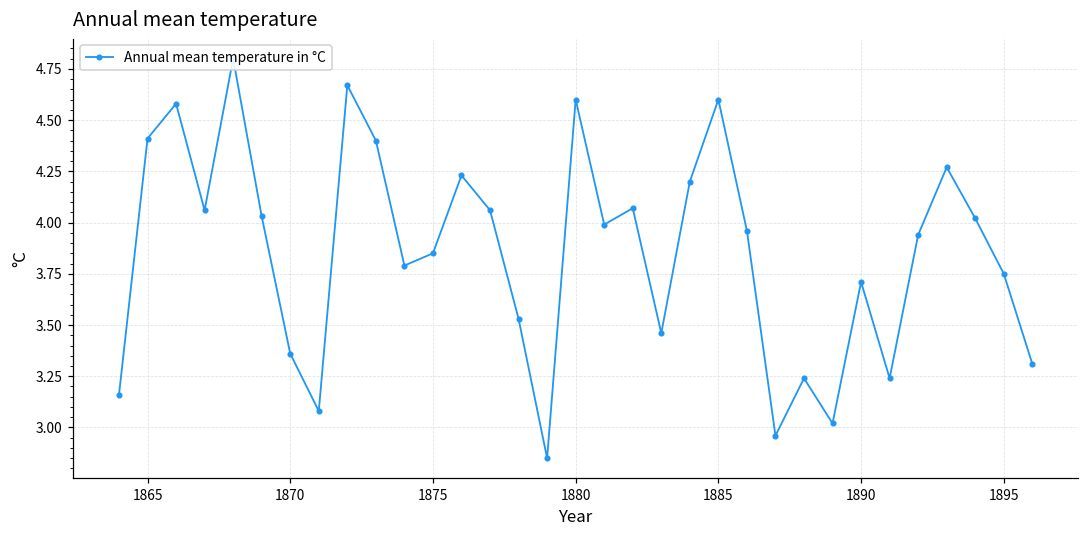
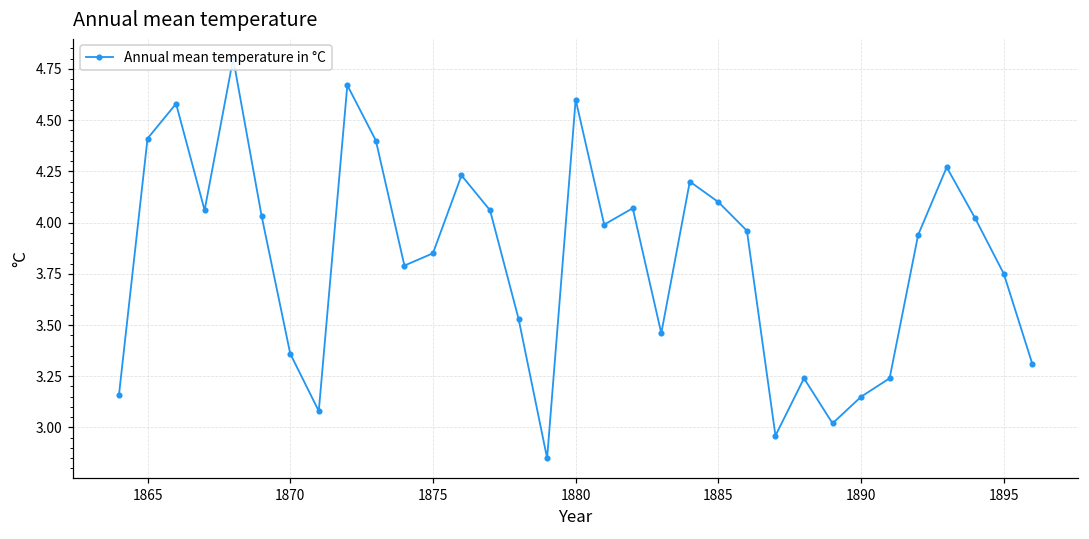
  {
    "1865": 4.41,
    "1870": 3.36,
    "1875": 3.85,
    "1880": 4.60,
-   "1885": 4.6,
-   "1890": 3.71,
+   "1885": 4.1,
+   "1890": 3.15,
    "1895": 3.75
  }
